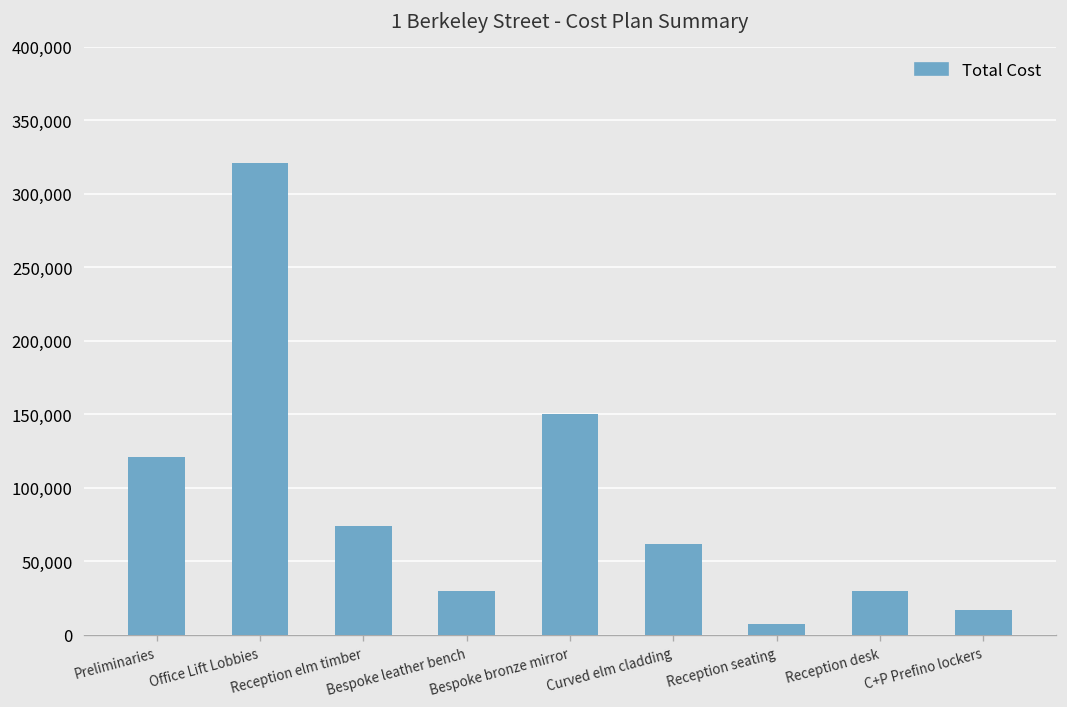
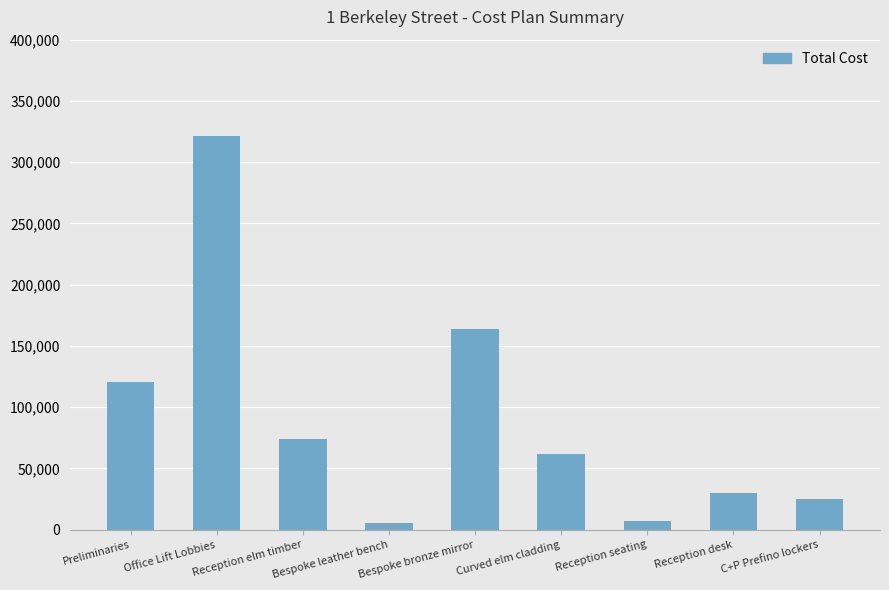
  {
    "Preliminaries": "121,000",
    "Office Lift Lobbies": "321,000",
    "Reception elm timber": "74,000",
-   "Bespoke leather bench": "30,000",
-   "Bespoke bronze mirror": "150,000",
+   "Bespoke leather bench": "6,000",
+   "Bespoke bronze mirror": "164,000",
    "Curved elm cladding": "62,000",
    "Reception seating": "7,000",
    "Reception desk": "30,000",
-   "C+P Prefino lockers": "17,000"
+   "C+P Prefino lockers": "25,000"
  }
